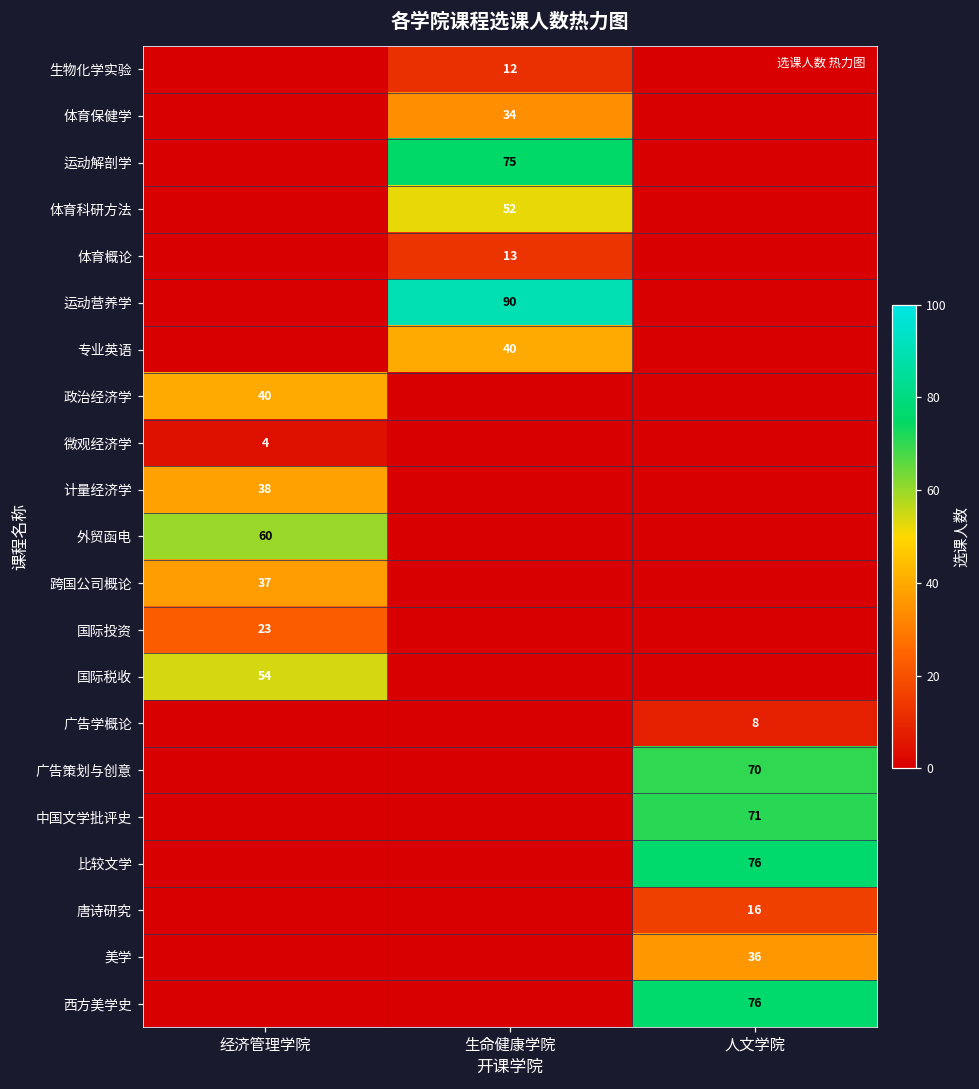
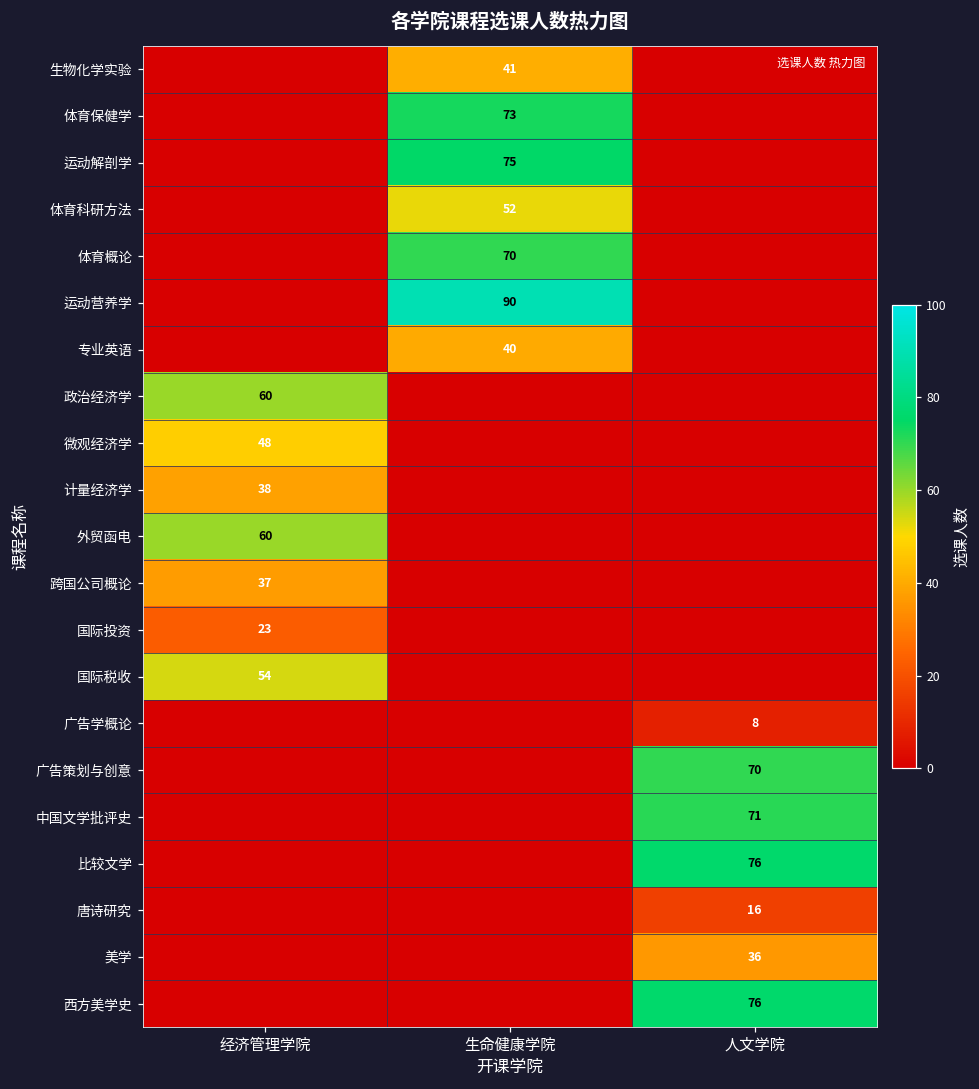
  {
    "生物化学实验": {
-     "生命健康学院": 12
+     "生命健康学院": 41
    },
    "体育保健学": {
-     "生命健康学院": 34
+     "生命健康学院": 73
    },
    "运动解剖学": {
      "生命健康学院": 75
    },
    "体育科研方法": {
      "生命健康学院": 52
    },
    "体育概论": {
-     "生命健康学院": 13
+     "生命健康学院": 70
    },
    "运动营养学": {
      "生命健康学院": 90
    },
    "专业英语": {
      "生命健康学院": 40
    },
    "政治经济学": {
-     "经济管理学院": 40
+     "经济管理学院": 60
    },
    "微观经济学": {
-     "经济管理学院": 4
+     "经济管理学院": 48
    },
    "计量经济学": {
      "经济管理学院": 38
    },
    "外贸函电": {
      "经济管理学院": 60
    },
    "跨国公司概论": {
      "经济管理学院": 37
    },
    "国际投资": {
      "经济管理学院": 23
    },
    "国际税收": {
      "经济管理学院": 54
    },
    "广告学概论": {
      "人文学院": 8
    },
    "广告策划与创意": {
      "人文学院": 70
    },
    "中国文学批评史": {
      "人文学院": 71
    },
    "比较文学": {
      "人文学院": 76
    },
    "唐诗研究": {
      "人文学院": 16
    },
    "美学": {
      "人文学院": 36
    },
    "西方美学史": {
      "人文学院": 76
    }
  }
